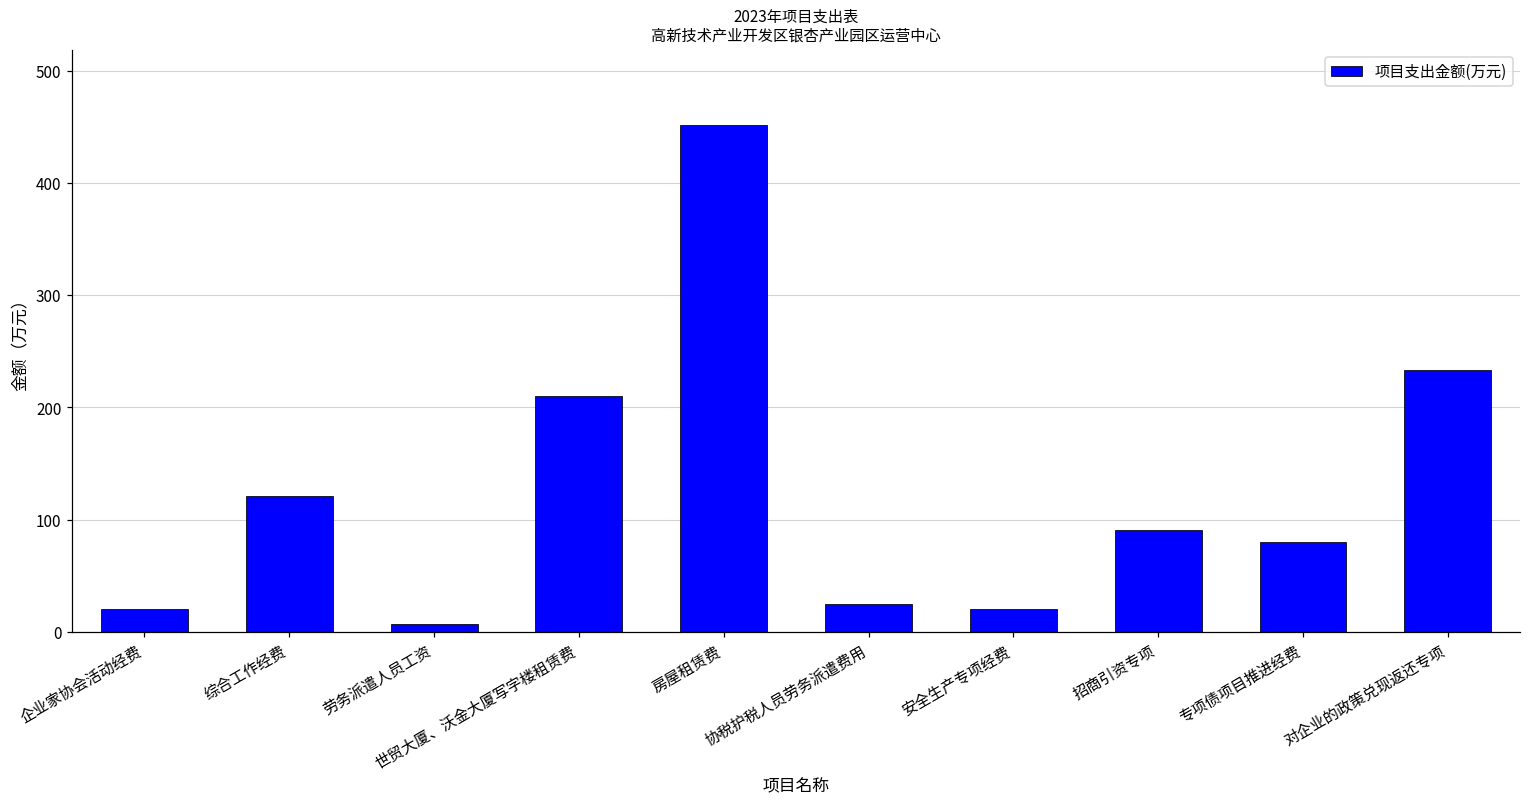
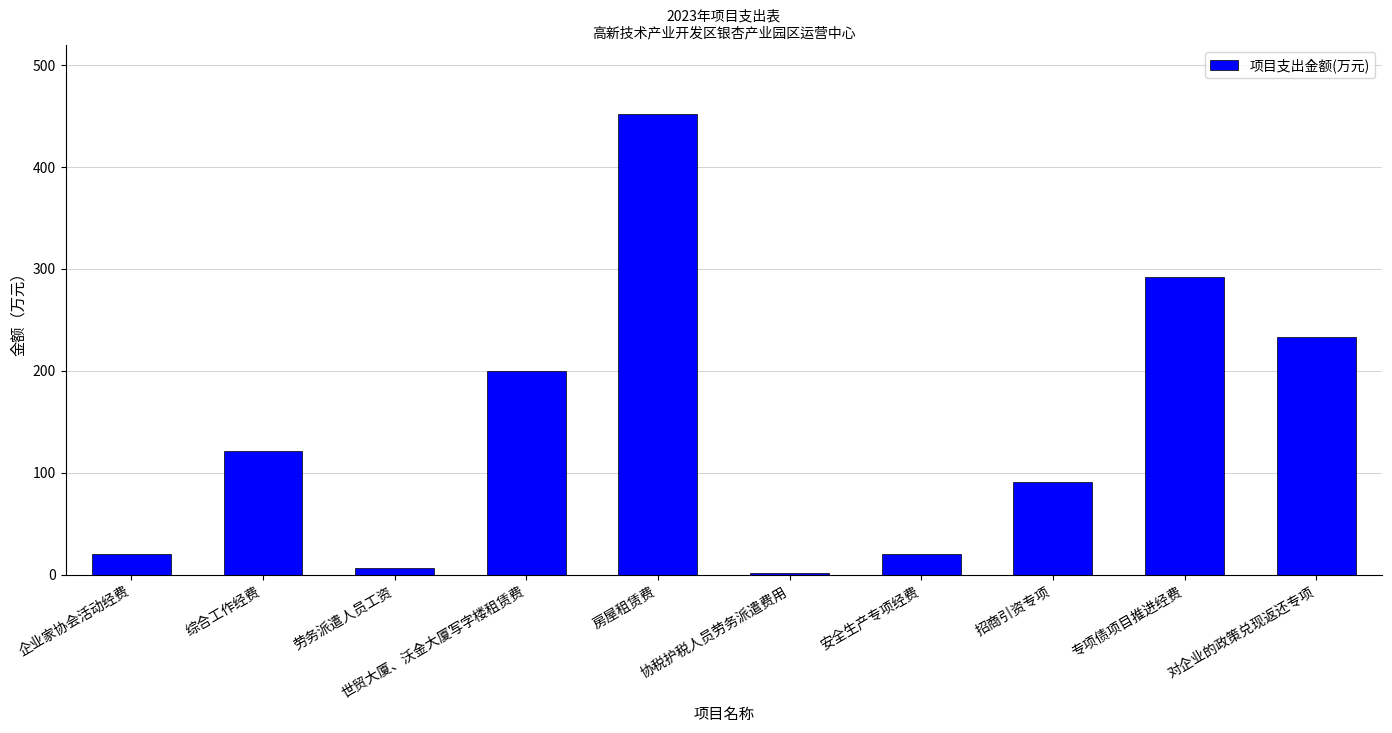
  {
    "企业家协会活动经费": 20,
    "综合工作经费": 121,
    "劳务派遣人员工资": 7,
-   "世贸大厦、沃金大厦写字楼租赁费": 210,
+   "世贸大厦、沃金大厦写字楼租赁费": 200,
    "房屋租赁费": 452,
-   "协税护税人员劳务派遣费用": 25,
+   "协税护税人员劳务派遣费用": 1,
    "安全生产专项经费": 20,
    "招商引资专项": 91,
-   "专项债项目推进经费": 80,
+   "专项债项目推进经费": 292,
    "对企业的政策兑现返还专项": 233
  }
